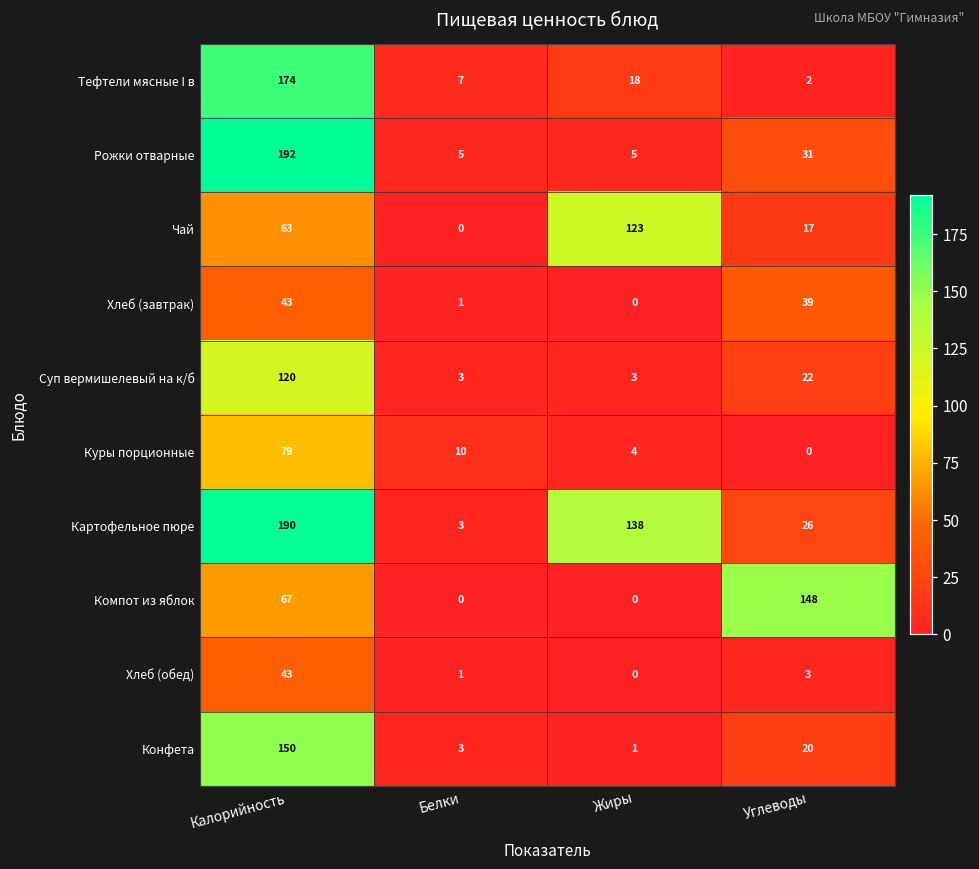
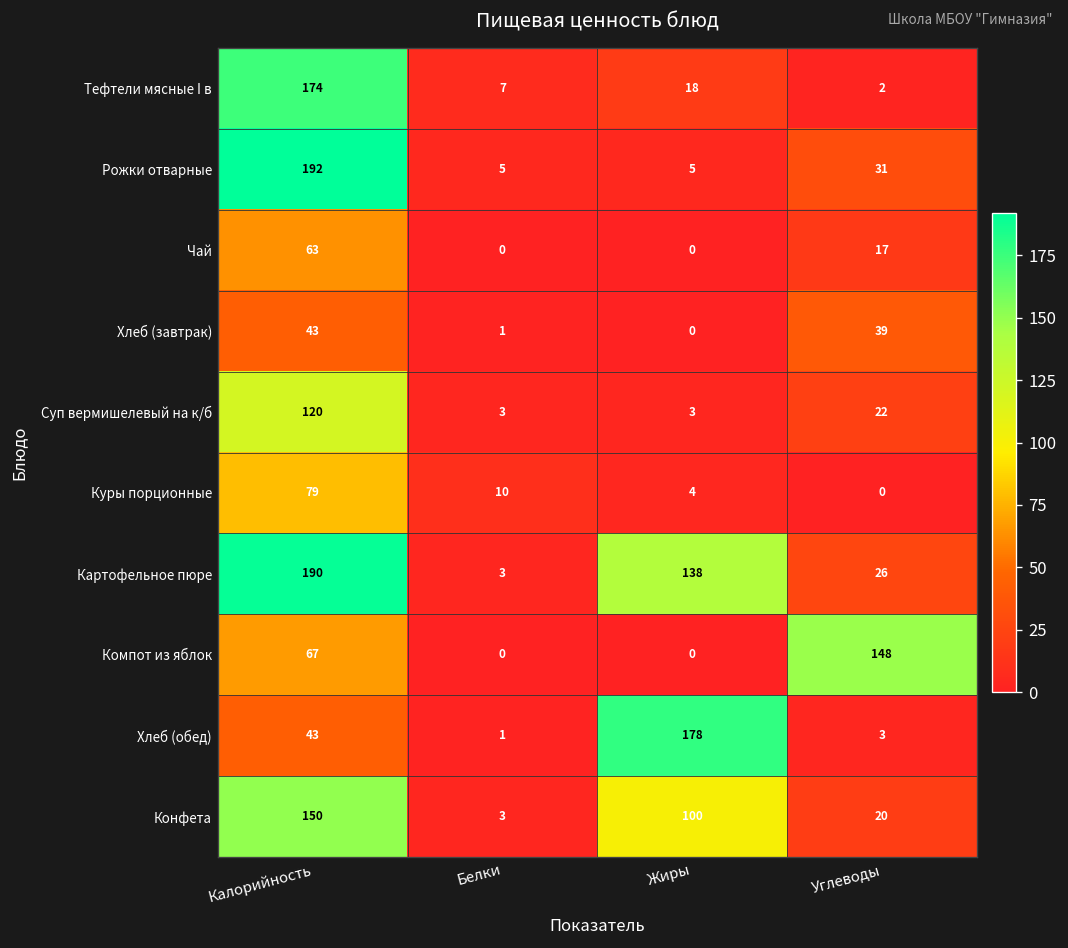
  {
    "Тефтели мясные I в": {
      "Калорийность": 174,
      "Белки": 7,
      "Жиры": 18,
      "Углеводы": 2
    },
    "Рожки отварные": {
      "Калорийность": 192,
      "Белки": 5,
      "Жиры": 5,
      "Углеводы": 31
    },
    "Чай": {
      "Калорийность": 63,
      "Белки": 0,
-     "Жиры": 123,
+     "Жиры": 0,
      "Углеводы": 17
    },
    "Хлеб (завтрак)": {
      "Калорийность": 43,
      "Белки": 1,
      "Жиры": 0,
      "Углеводы": 39
    },
    "Суп вермишелевый на к/б": {
      "Калорийность": 120,
      "Белки": 3,
      "Жиры": 3,
      "Углеводы": 22
    },
    "Куры порционные": {
      "Калорийность": 79,
      "Белки": 10,
      "Жиры": 4,
      "Углеводы": 0
    },
    "Картофельное пюре": {
      "Калорийность": 190,
      "Белки": 3,
      "Жиры": 138,
      "Углеводы": 26
    },
    "Компот из яблок": {
      "Калорийность": 67,
      "Белки": 0,
      "Жиры": 0,
      "Углеводы": 148
    },
    "Хлеб (обед)": {
      "Калорийность": 43,
      "Белки": 1,
-     "Жиры": 0,
+     "Жиры": 178,
      "Углеводы": 3
    },
    "Конфета": {
      "Калорийность": 150,
      "Белки": 3,
-     "Жиры": 1,
+     "Жиры": 100,
      "Углеводы": 20
    }
  }
